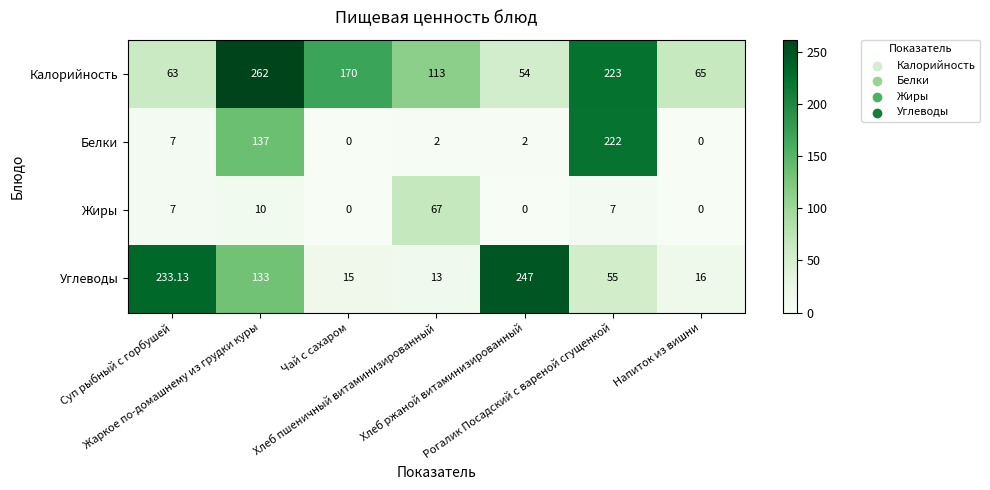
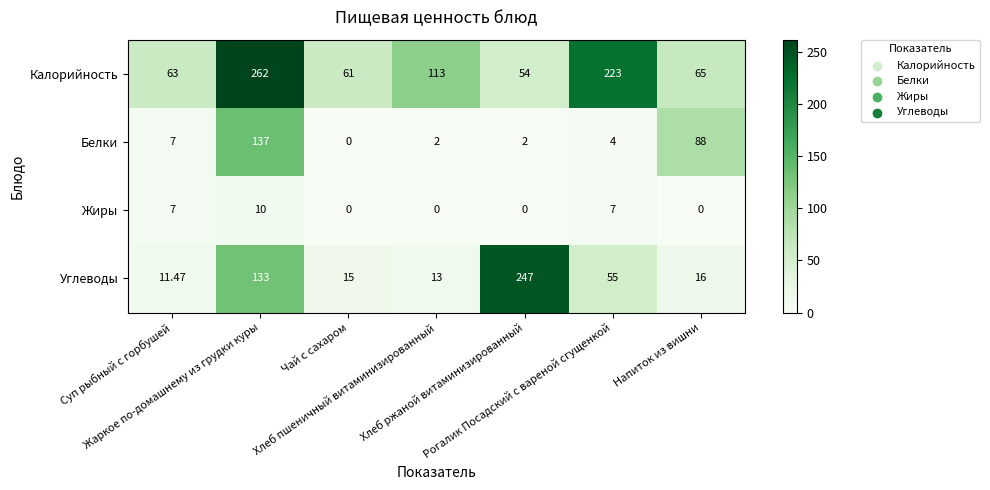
  {
    "Калорийность": {
      "Суп рыбный с горбушей": 63,
      "Жаркое по-домашнему из грудки куры": 262,
-     "Чай с сахаром": 170,
+     "Чай с сахаром": 61,
      "Хлеб пшеничный витаминизированный": 113,
      "Хлеб ржаной витаминизированный": 54,
      "Рогалик Посадский с вареной сгущенкой": 223,
      "Напиток из вишни": 65
    },
    "Белки": {
      "Суп рыбный с горбушей": 7,
      "Жаркое по-домашнему из грудки куры": 137,
      "Чай с сахаром": 0,
      "Хлеб пшеничный витаминизированный": 2,
      "Хлеб ржаной витаминизированный": 2,
-     "Рогалик Посадский с вареной сгущенкой": 222,
-     "Напиток из вишни": 0
+     "Рогалик Посадский с вареной сгущенкой": 4,
+     "Напиток из вишни": 88
    },
    "Жиры": {
      "Суп рыбный с горбушей": 7,
      "Жаркое по-домашнему из грудки куры": 10,
      "Чай с сахаром": 0,
-     "Хлеб пшеничный витаминизированный": 67,
+     "Хлеб пшеничный витаминизированный": 0,
      "Хлеб ржаной витаминизированный": 0,
      "Рогалик Посадский с вареной сгущенкой": 7,
      "Напиток из вишни": 0
    },
    "Углеводы": {
-     "Суп рыбный с горбушей": 233.13,
+     "Суп рыбный с горбушей": 11.47,
      "Жаркое по-домашнему из грудки куры": 133,
      "Чай с сахаром": 15,
      "Хлеб пшеничный витаминизированный": 13,
      "Хлеб ржаной витаминизированный": 247,
      "Рогалик Посадский с вареной сгущенкой": 55,
      "Напиток из вишни": 16
    }
  }
